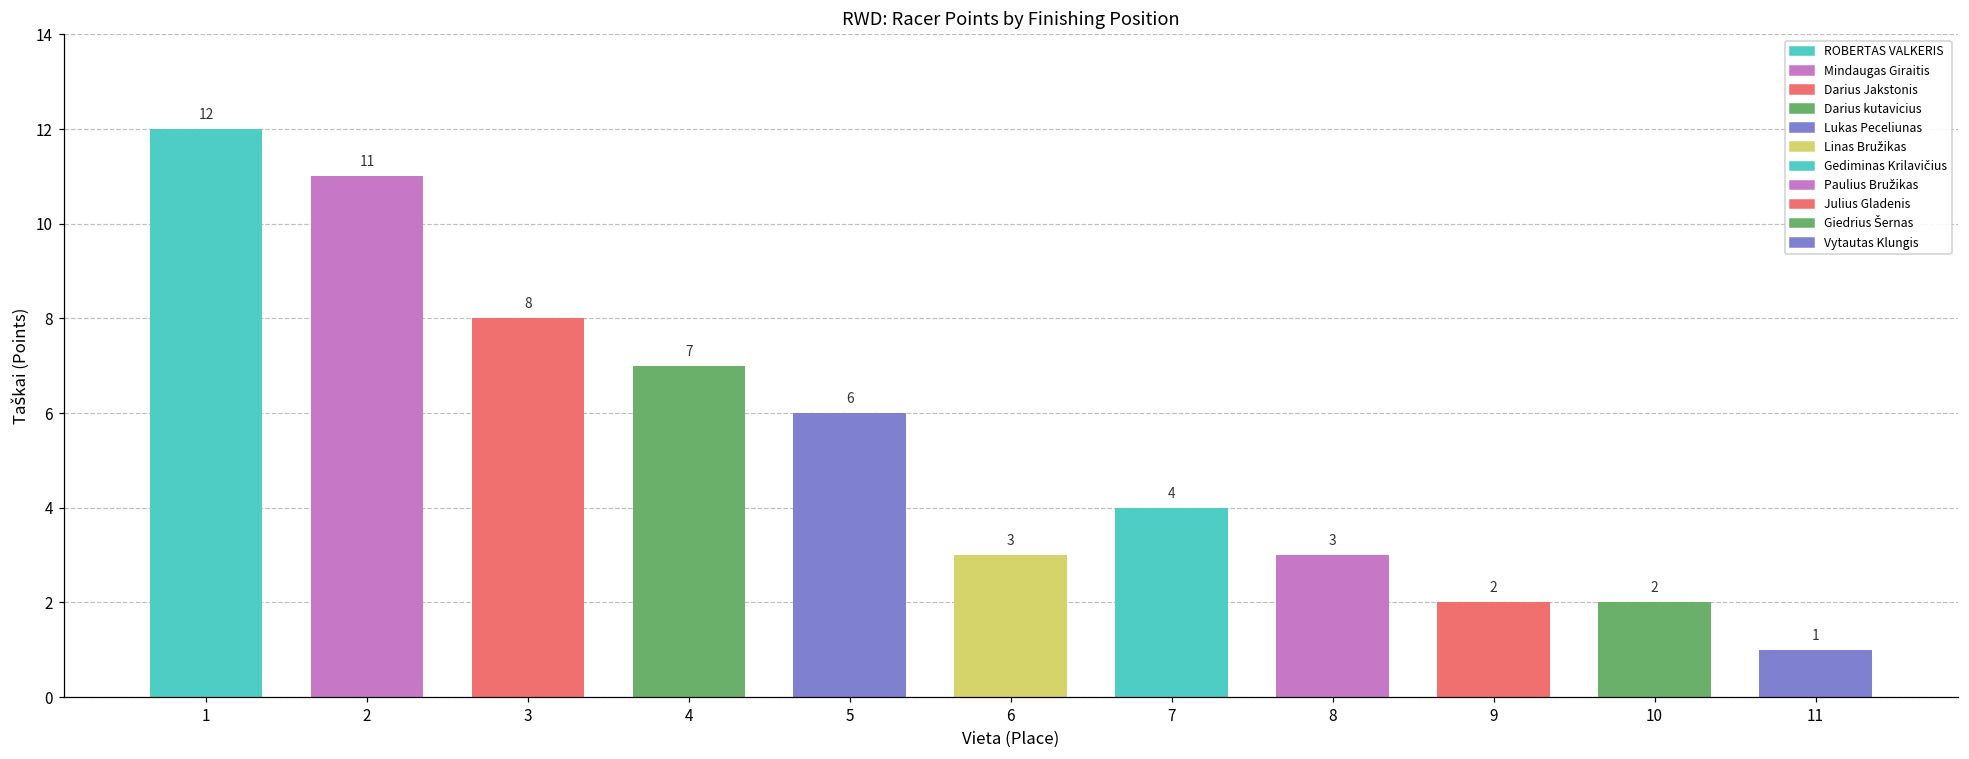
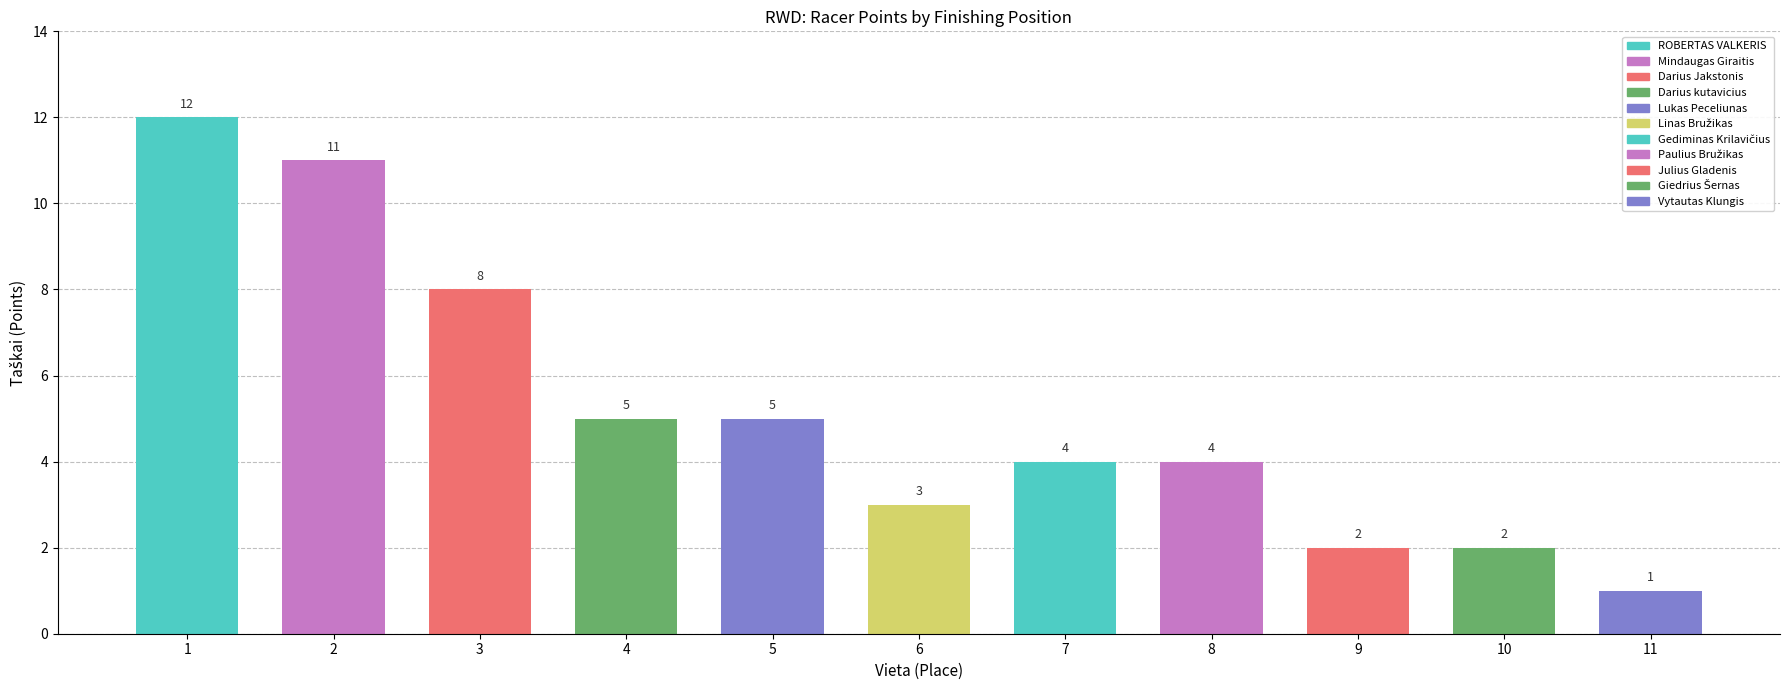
  {
    "1": 12,
    "2": 11,
    "3": 8,
-   "4": 7,
-   "5": 6,
+   "4": 5,
+   "5": 5,
    "6": 3,
    "7": 4,
-   "8": 3,
+   "8": 4,
    "9": 2,
    "10": 2,
    "11": 1
  }
